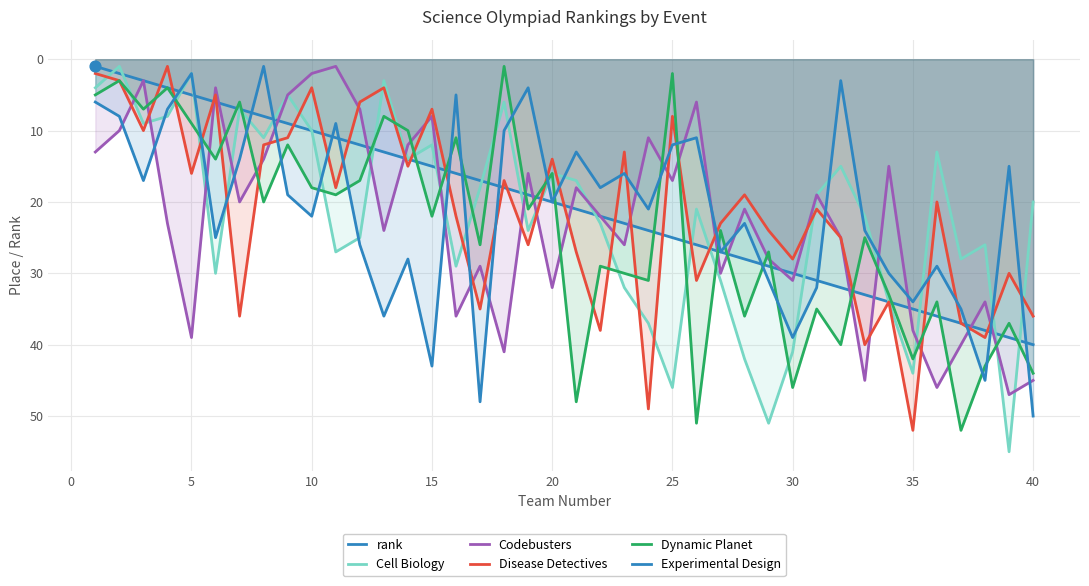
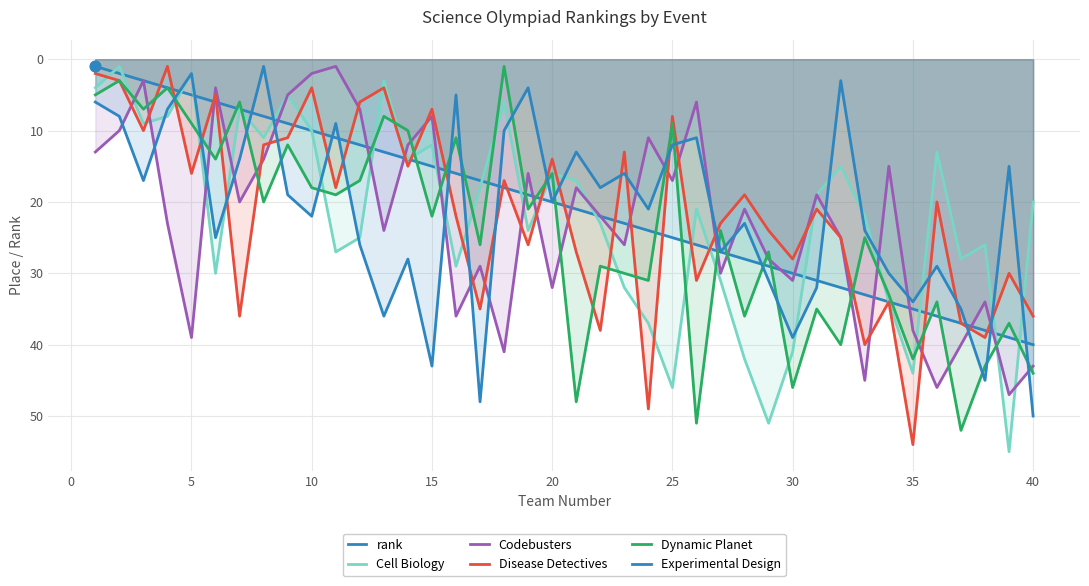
  {
    "Cell Biology": {
      "15": 12,
      "25": 46,
      "30": 41,
      "35": 44,
      "40": 20
    },
    "Codebusters": {
      "5": 39,
      "10": 2,
      "15": 8,
      "20": 32,
      "25": 17,
      "30": 31,
      "35": 38,
-     "40": 45
+     "40": 43
    },
    "Disease Detectives": {
      "5": 16,
      "10": 4,
      "15": 7,
      "20": 14,
      "25": 8,
      "30": 28,
-     "35": 52,
+     "35": 54,
      "40": 36
    },
    "Dynamic Planet": {
      "5": 9,
      "10": 18,
      "15": 22,
-     "25": 2,
+     "25": 9,
      "30": 46,
      "35": 42,
      "40": 44
    }
  }
